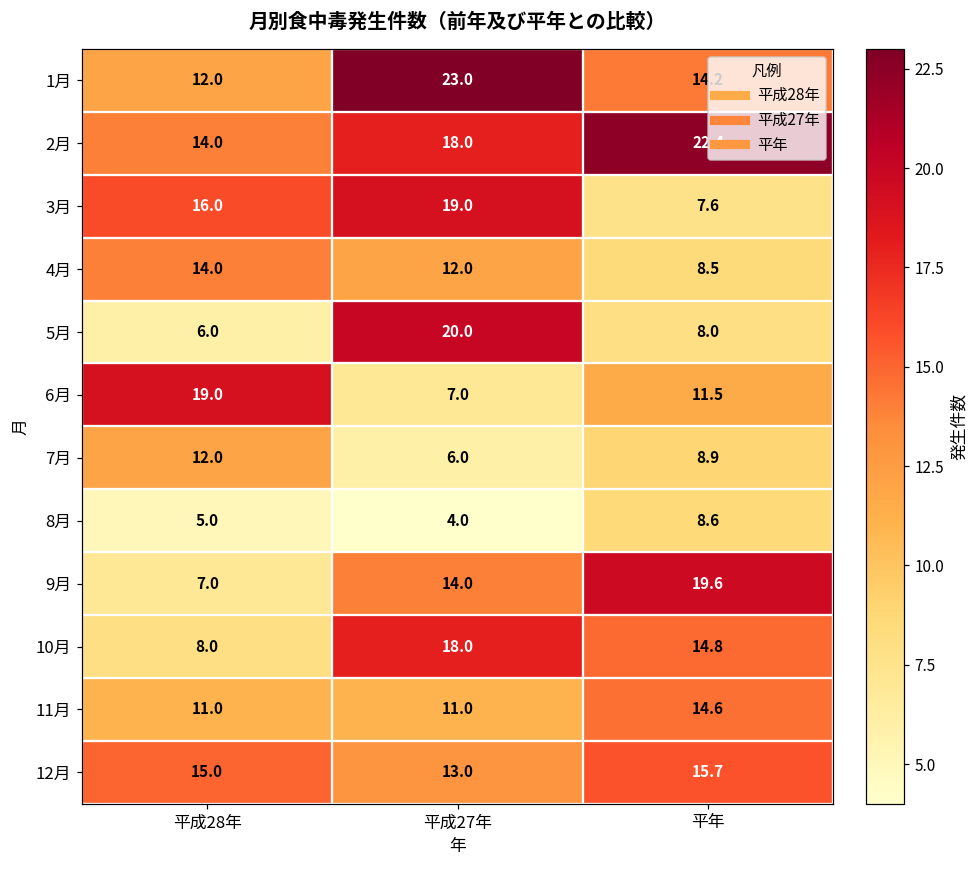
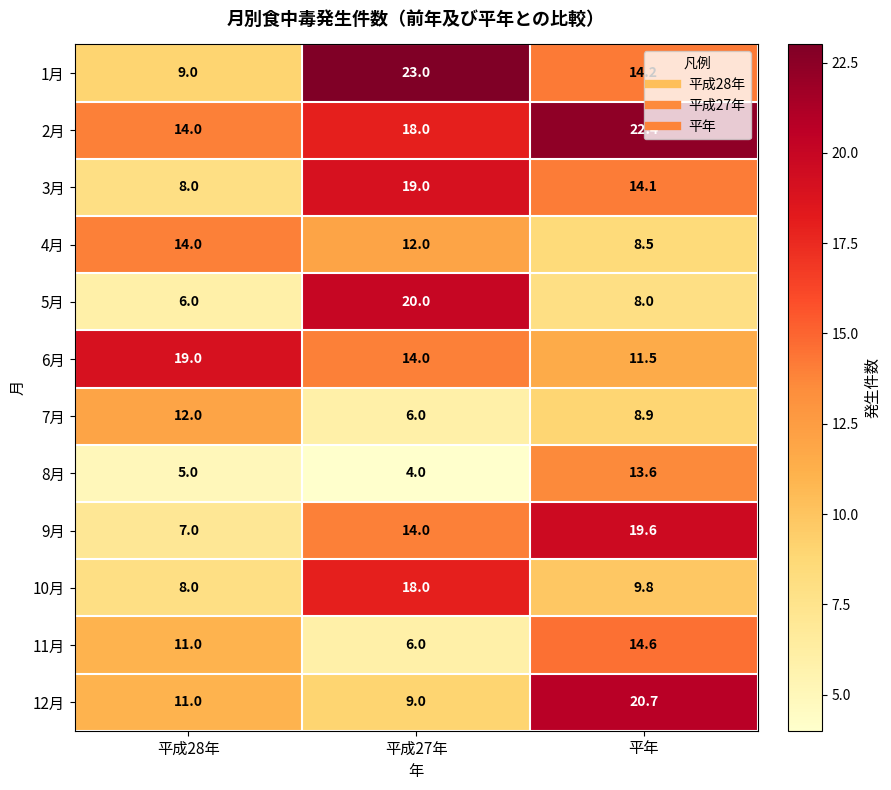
  {
    "1月": {
-     "平成28年": 12.0,
+     "平成28年": 9.0,
      "平成27年": 23.0
    },
    "2月": {
      "平成28年": 14.0,
      "平成27年": 18.0
    },
    "3月": {
-     "平成28年": 16.0,
+     "平成28年": 8.0,
      "平成27年": 19.0,
-     "平年": 7.6
+     "平年": 14.1
    },
    "4月": {
      "平成28年": 14.0,
      "平成27年": 12.0,
      "平年": 8.5
    },
    "5月": {
      "平成28年": 6.0,
      "平成27年": 20.0,
      "平年": 8.0
    },
    "6月": {
      "平成28年": 19.0,
-     "平成27年": 7.0,
+     "平成27年": 14.0,
      "平年": 11.5
    },
    "7月": {
      "平成28年": 12.0,
      "平成27年": 6.0,
      "平年": 8.9
    },
    "8月": {
      "平成28年": 5.0,
      "平成27年": 4.0,
-     "平年": 8.6
+     "平年": 13.6
    },
    "9月": {
      "平成28年": 7.0,
      "平成27年": 14.0,
      "平年": 19.6
    },
    "10月": {
      "平成28年": 8.0,
      "平成27年": 18.0,
-     "平年": 14.8
+     "平年": 9.8
    },
    "11月": {
      "平成28年": 11.0,
-     "平成27年": 11.0,
+     "平成27年": 6.0,
      "平年": 14.6
    },
    "12月": {
-     "平成28年": 15.0,
-     "平成27年": 13.0,
-     "平年": 15.7
+     "平成28年": 11.0,
+     "平成27年": 9.0,
+     "平年": 20.7
    }
  }
